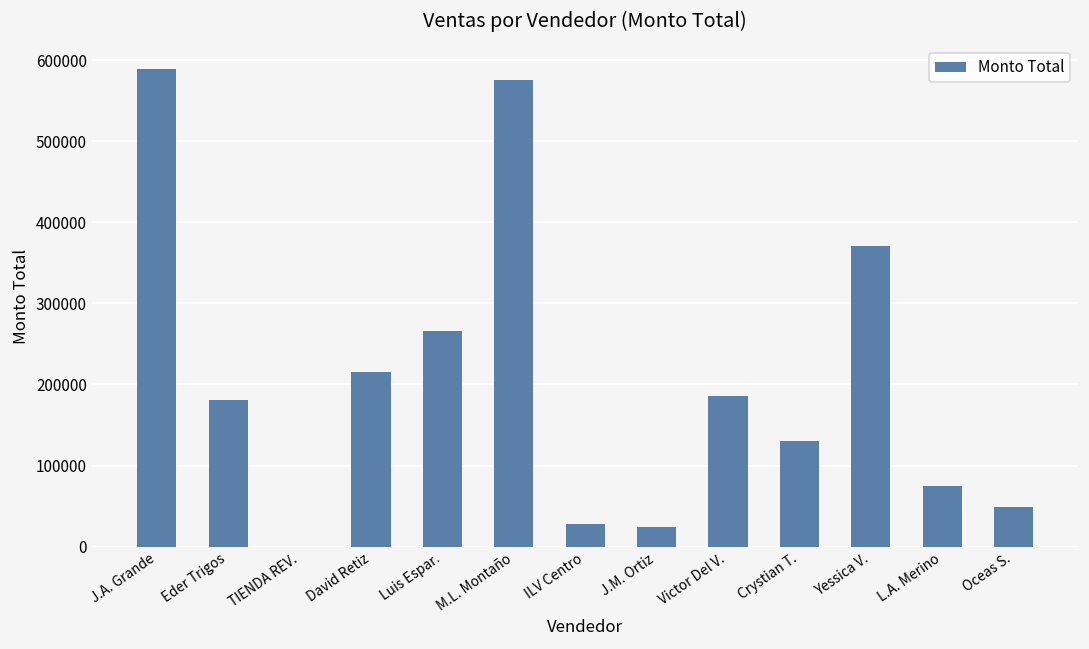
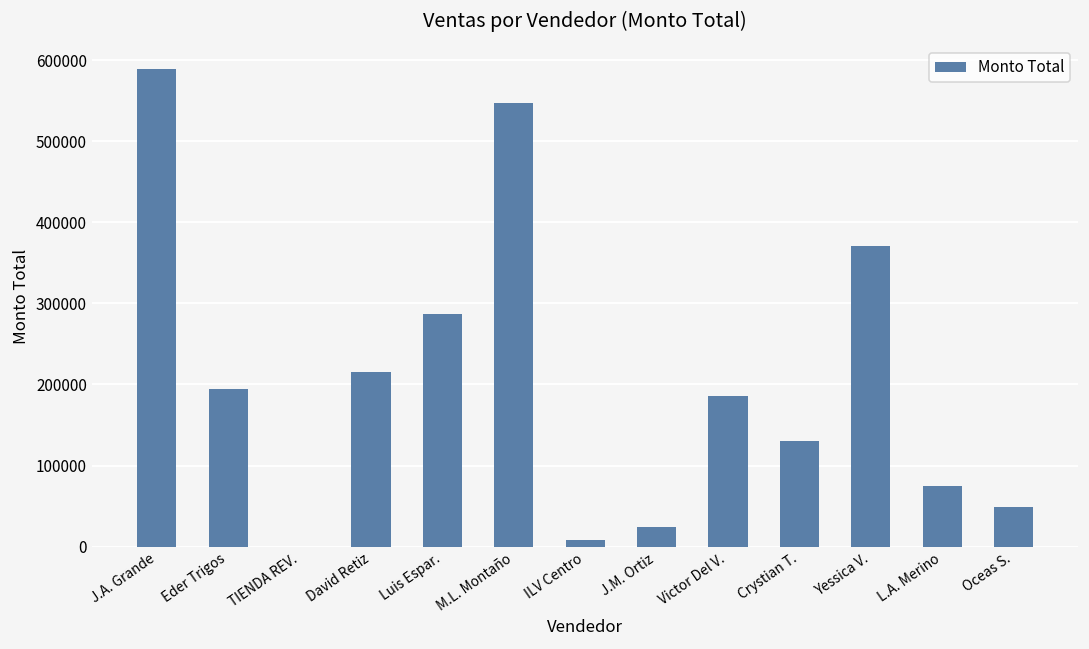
  {
    "J.A. Grande": 590000,
-   "Eder Trigos": 180000,
+   "Eder Trigos": 190000,
    "TIENDA REV.": 0,
    "David Retiz": 220000,
-   "Luis Espar.": 270000,
-   "M.L. Montaño": 580000,
-   "ILV Centro": 30000,
+   "Luis Espar.": 290000,
+   "M.L. Montaño": 550000,
+   "ILV Centro": 10000,
    "J.M. Ortiz": 20000,
    "Victor Del V.": 190000,
    "Crystian T.": 130000,
    "Yessica V.": 370000,
    "L.A. Merino": 70000,
    "Oceas S.": 50000
  }
